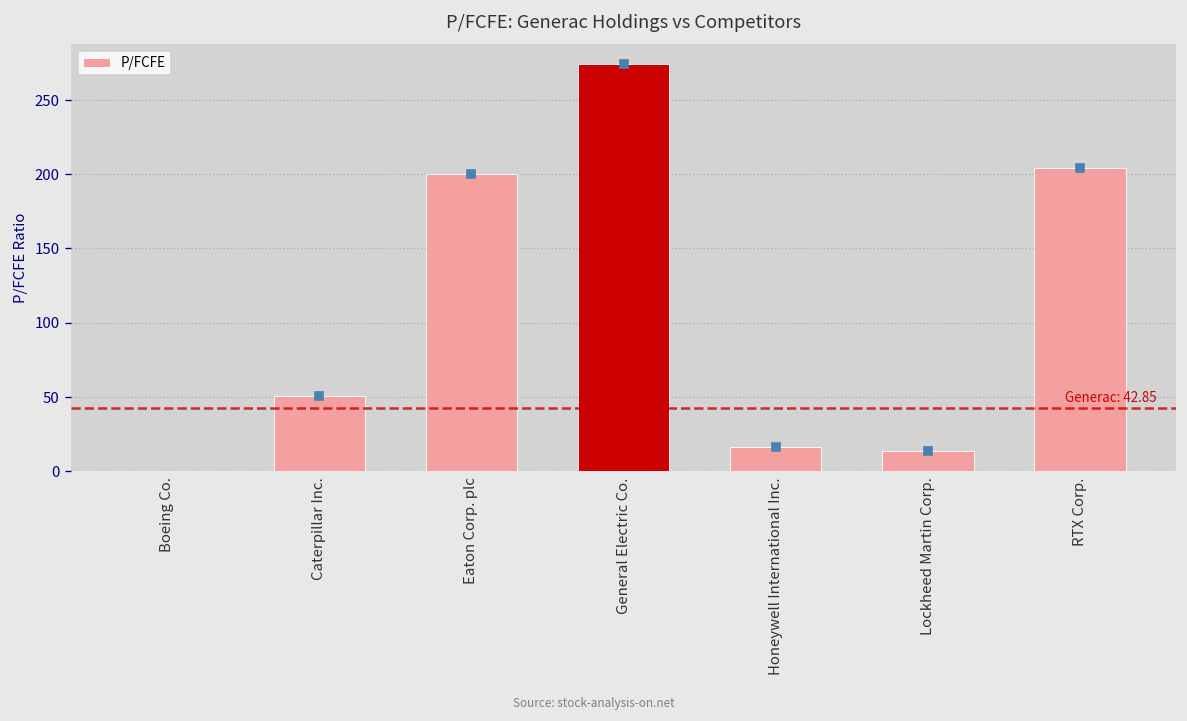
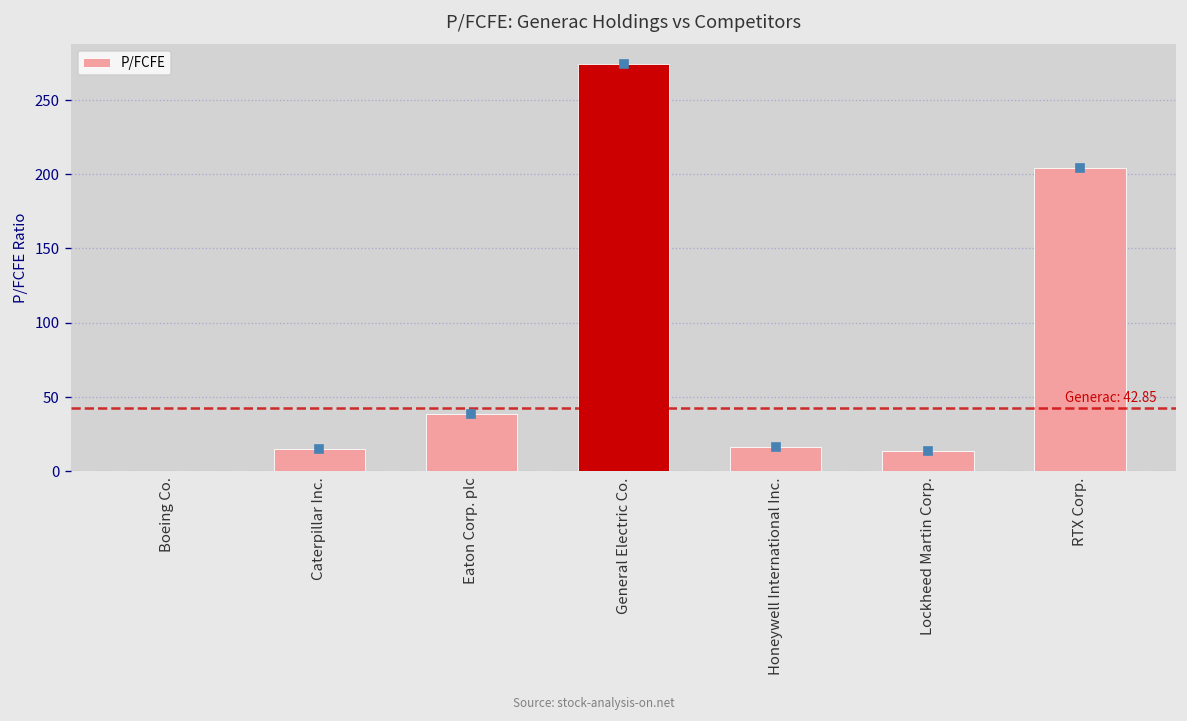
  {
    "P/FCFE": {
      "Boeing Co.": 0,
-     "Caterpillar Inc.": 51,
-     "Eaton Corp. plc": 200,
+     "Caterpillar Inc.": 15,
+     "Eaton Corp. plc": 39,
      "General Electric Co.": 274,
      "Honeywell International Inc.": 17,
      "Lockheed Martin Corp.": 14
    }
  }
